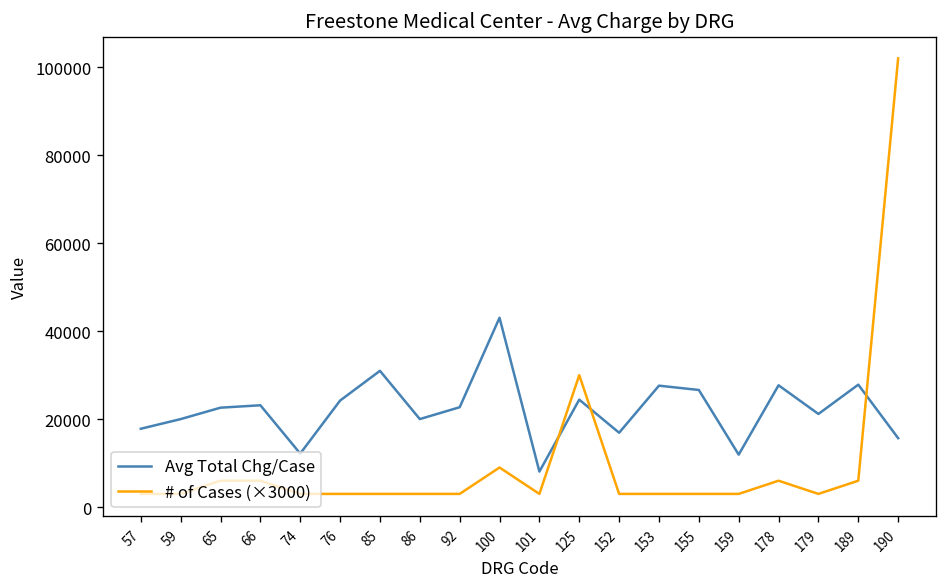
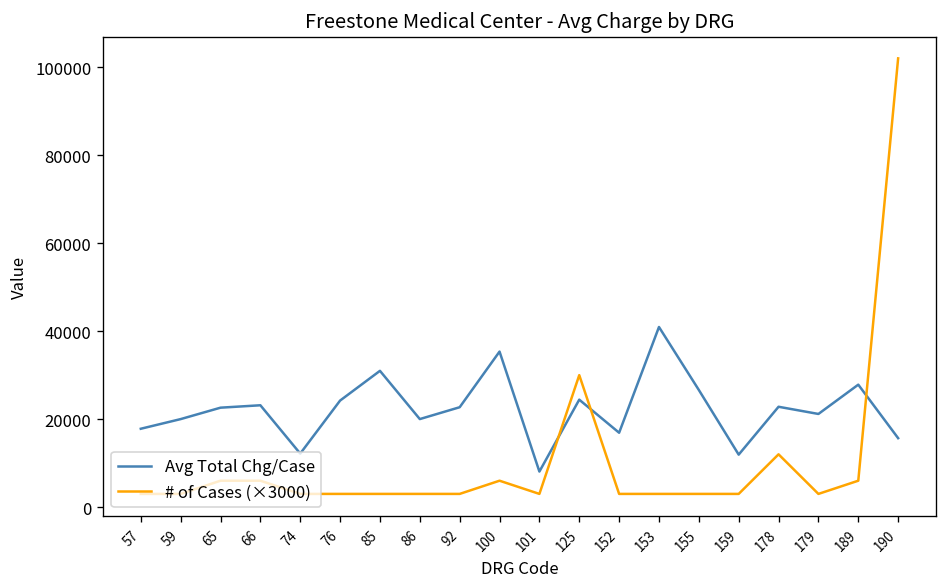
  {
    "Avg Total Chg/Case": {
      "57": 18000,
      "59": 20000,
      "65": 23000,
      "66": 23000,
      "76": 24000,
      "85": 31000,
      "86": 20000,
      "92": 23000,
-     "100": 43000,
+     "100": 35000,
      "101": 8000,
      "125": 24000,
      "152": 17000,
-     "153": 28000,
+     "153": 41000,
      "155": 27000,
      "159": 12000,
-     "178": 28000,
+     "178": 23000,
      "179": 21000,
      "189": 28000,
      "190": 16000
    },
    "# of Cases (×3000)": {
      "76": 3000,
      "85": 3000,
      "86": 3000,
      "92": 3000,
-     "100": 9000,
+     "100": 6000,
      "101": 3000,
      "125": 30000,
      "152": 3000,
      "153": 3000,
      "155": 3000,
      "159": 3000,
-     "178": 6000,
+     "178": 12000,
      "179": 3000,
      "189": 6000,
      "190": 102000
    }
  }
